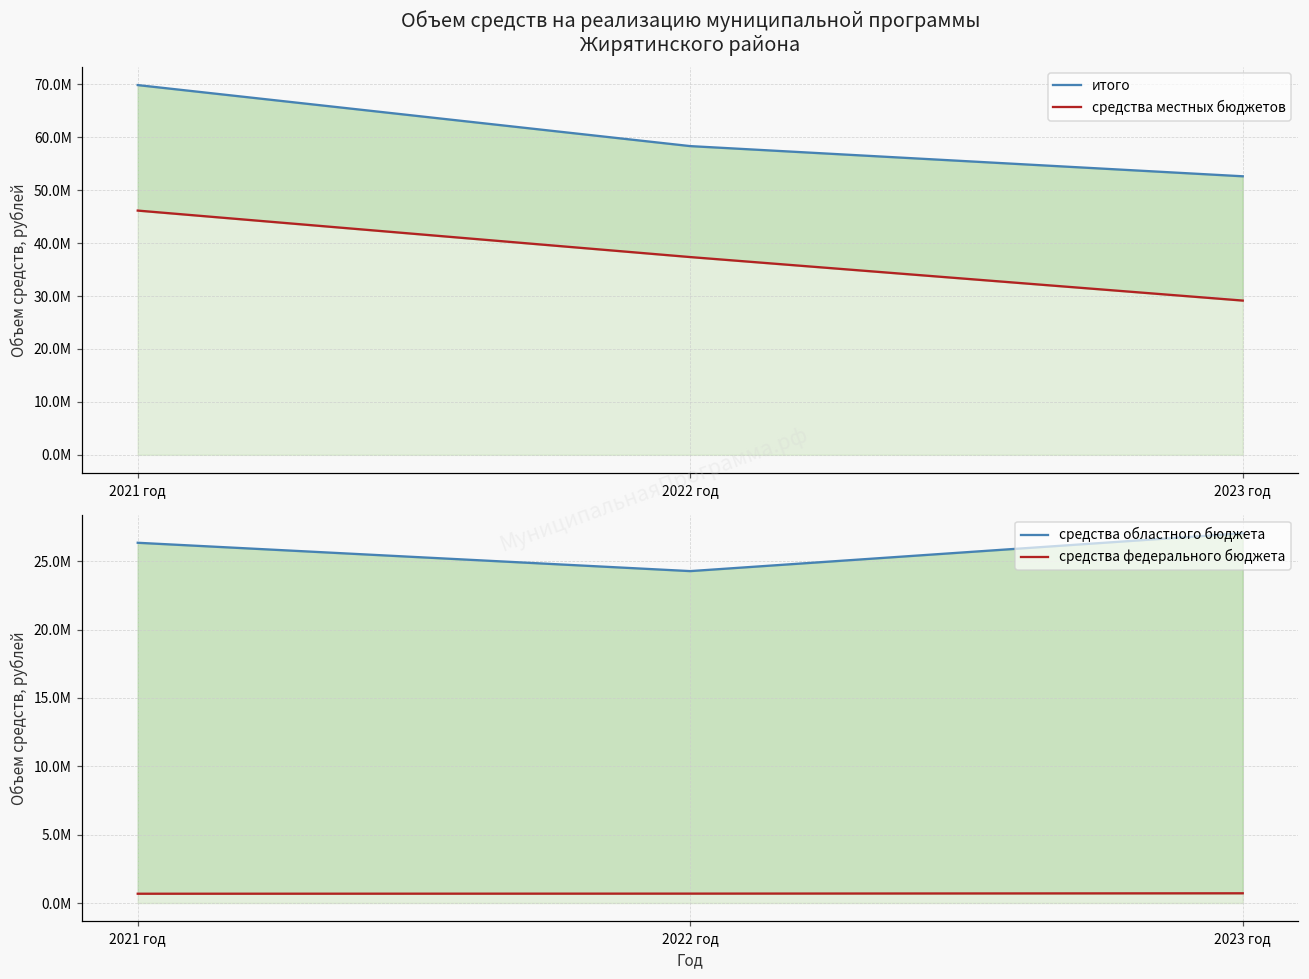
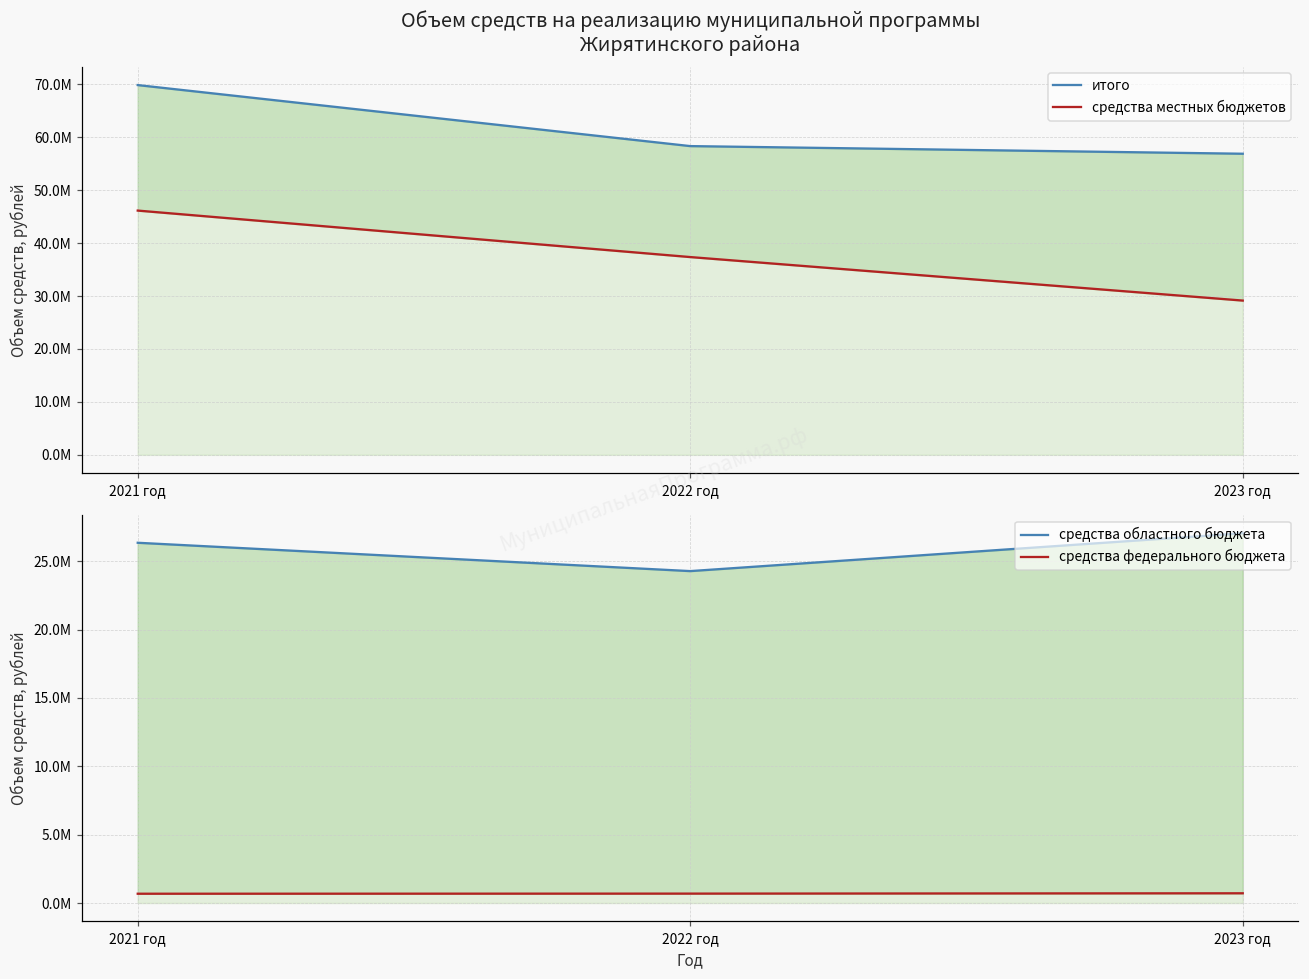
  {
    "Объем средств на реализацию муниципальной программы Жирятинского района": {
      "итого": {
        "2021 год": 70000000,
        "2022 год": 58000000,
-       "2023 год": 53000000
+       "2023 год": 57000000
      },
      "средства местных бюджетов": {
        "2021 год": 46000000,
        "2022 год": 37000000,
        "2023 год": 29000000
      }
    }
  }
